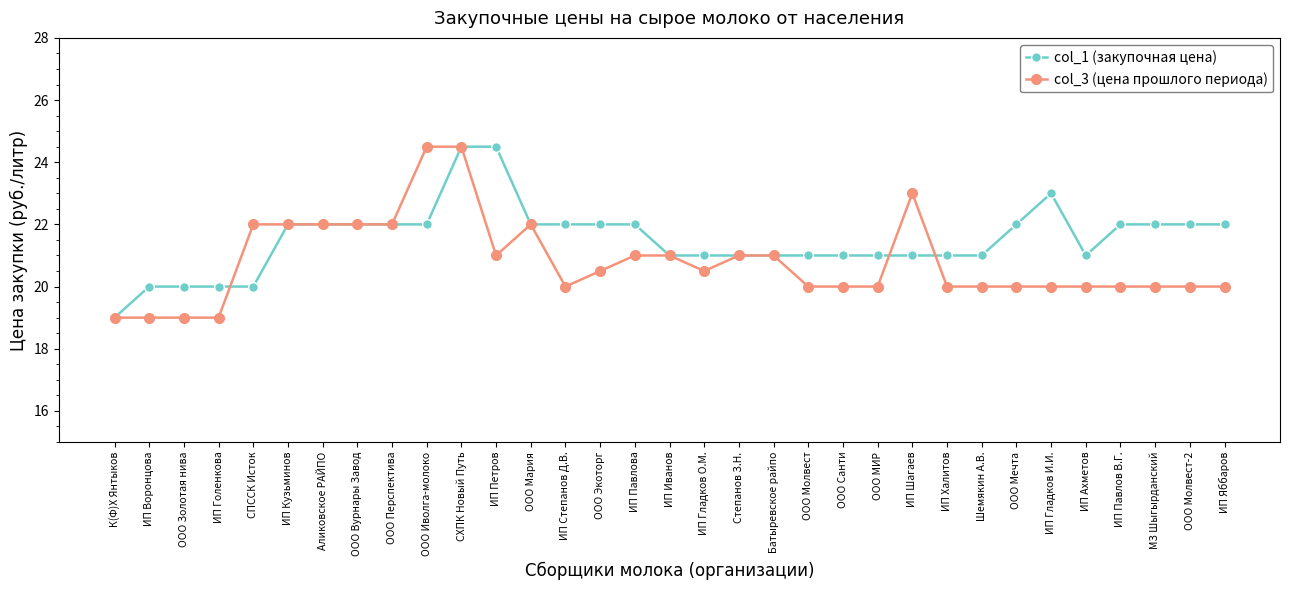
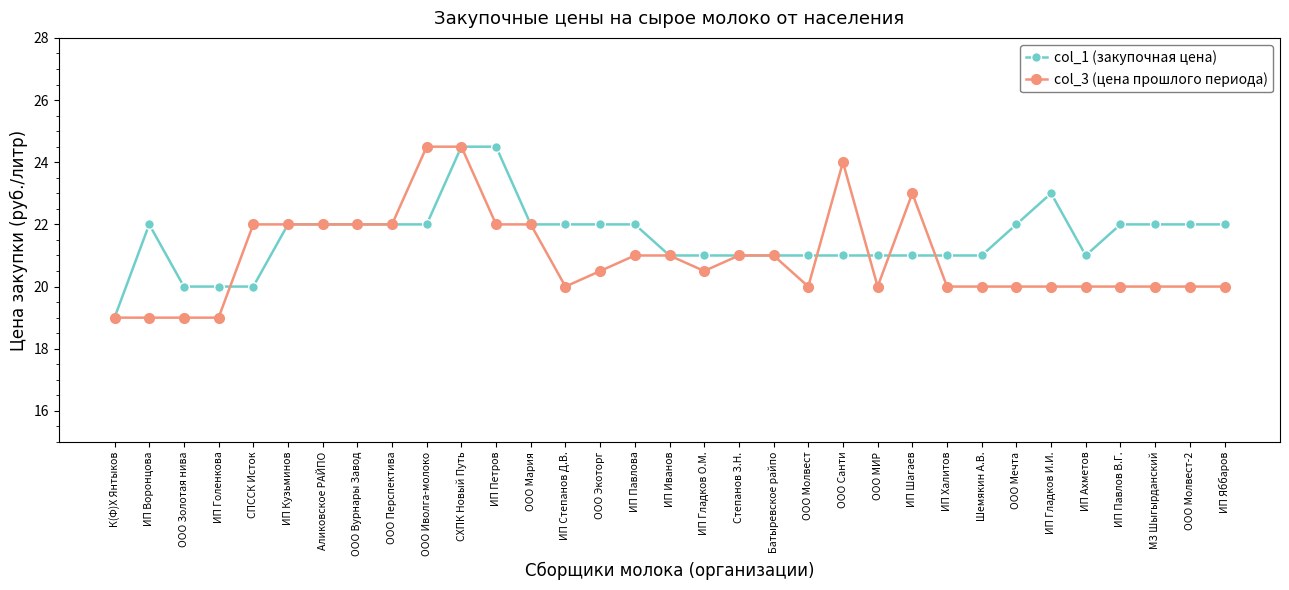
  {
    "col_1 (закупочная цена)": {
-     "ИП Воронцова": 20,
+     "ИП Воронцова": 22,
      "ООО Золотая нива": 20,
      "ИП Голенкова": 20,
      "СПССК Исток": 20,
      "ООО Иволга-молоко": 22,
      "ИП Петров": 24.5,
      "ИП Степанов Д.В.": 22,
      "ООО Экоторг": 22,
      "ИП Павлова": 22,
      "ИП Гладков О.М.": 21,
      "ООО Молвест": 21,
      "ООО Санти": 21,
      "ООО МИР": 21,
      "ИП Шагаев": 21,
      "ИП Халитов": 21,
      "Шемякин А.В.": 21,
      "ООО Мечта": 22,
      "ИП Гладков И.И.": 23,
      "ИП Ахметов": 21,
      "ИП Павлов В.Г.": 22,
      "МЗ Шыгырданский": 22,
      "ООО Молвест-2": 22,
      "ИП Яббаров": 22
    },
    "col_3 (цена прошлого периода)": {
      "ИП Воронцова": 19,
      "ООО Золотая нива": 19,
      "ИП Голенкова": 19,
      "СПССК Исток": 22,
      "ООО Иволга-молоко": 24.5,
-     "ИП Петров": 21,
+     "ИП Петров": 22,
      "ИП Степанов Д.В.": 20,
      "ООО Экоторг": 20.5,
      "ИП Павлова": 21,
      "ИП Гладков О.М.": 20.5,
      "ООО Молвест": 20,
-     "ООО Санти": 20,
+     "ООО Санти": 24,
      "ООО МИР": 20,
      "ИП Шагаев": 23,
      "ИП Халитов": 20,
      "Шемякин А.В.": 20,
      "ООО Мечта": 20,
      "ИП Гладков И.И.": 20,
      "ИП Ахметов": 20,
      "ИП Павлов В.Г.": 20,
      "МЗ Шыгырданский": 20,
      "ООО Молвест-2": 20,
      "ИП Яббаров": 20
    }
  }
